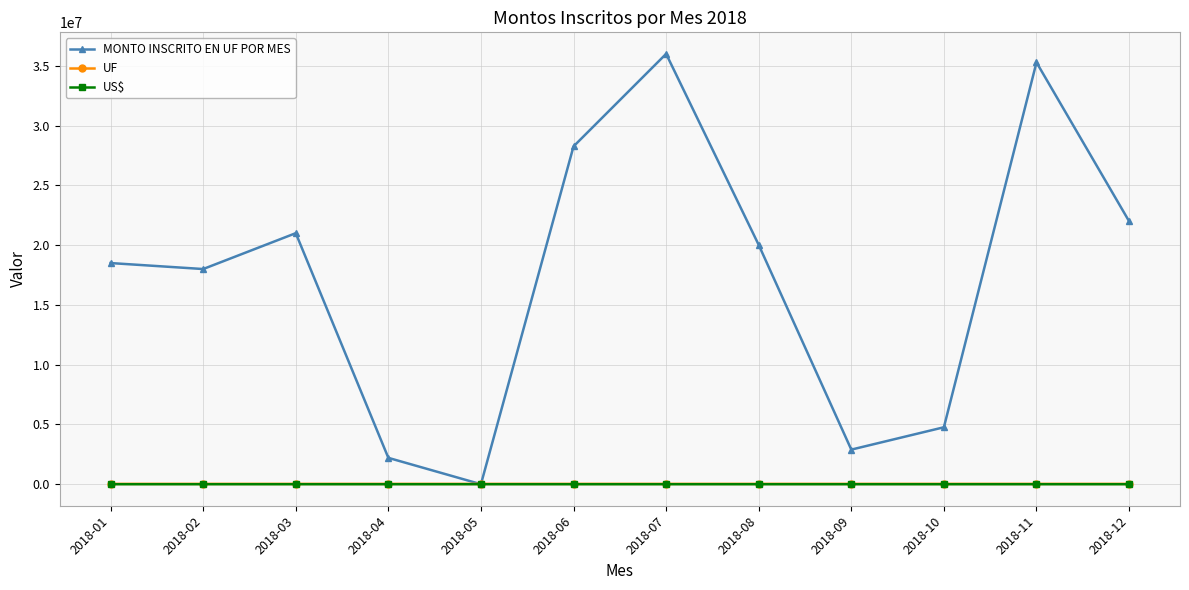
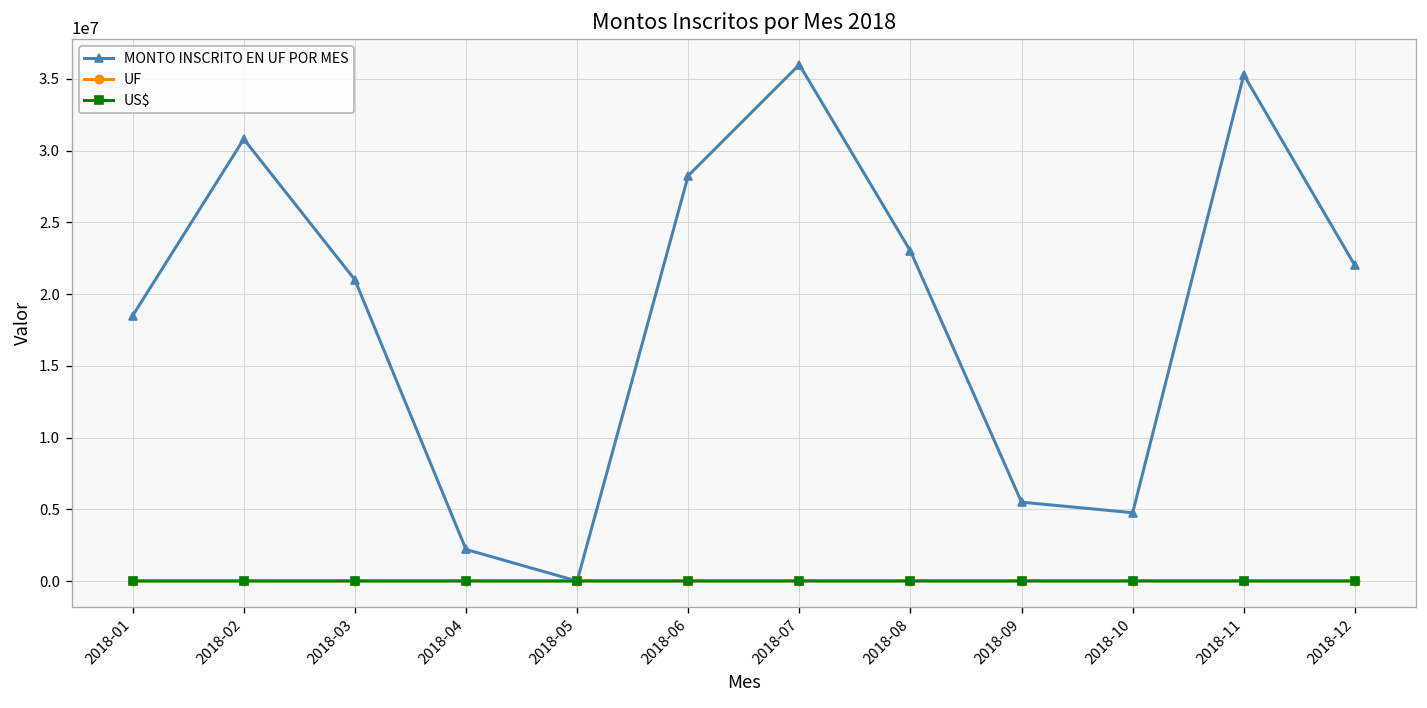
  {
    "MONTO INSCRITO EN UF POR MES": {
      "2018-01": 18500000,
-     "2018-02": 18000000,
+     "2018-02": 30800000,
      "2018-03": 21000000,
      "2018-04": 2200000,
      "2018-06": 28300000,
      "2018-07": 36000000,
-     "2018-08": 20000000,
-     "2018-09": 2900000,
+     "2018-08": 23000000,
+     "2018-09": 5500000,
      "2018-10": 4800000,
      "2018-11": 35300000,
      "2018-12": 22000000
    },
    "US$": {
      "2018-01": 0,
      "2018-02": 0,
      "2018-03": 0,
      "2018-04": 0,
      "2018-06": 0,
      "2018-07": 0,
      "2018-08": 0,
      "2018-09": 0,
      "2018-10": 0,
      "2018-11": 0,
      "2018-12": 0
    }
  }
